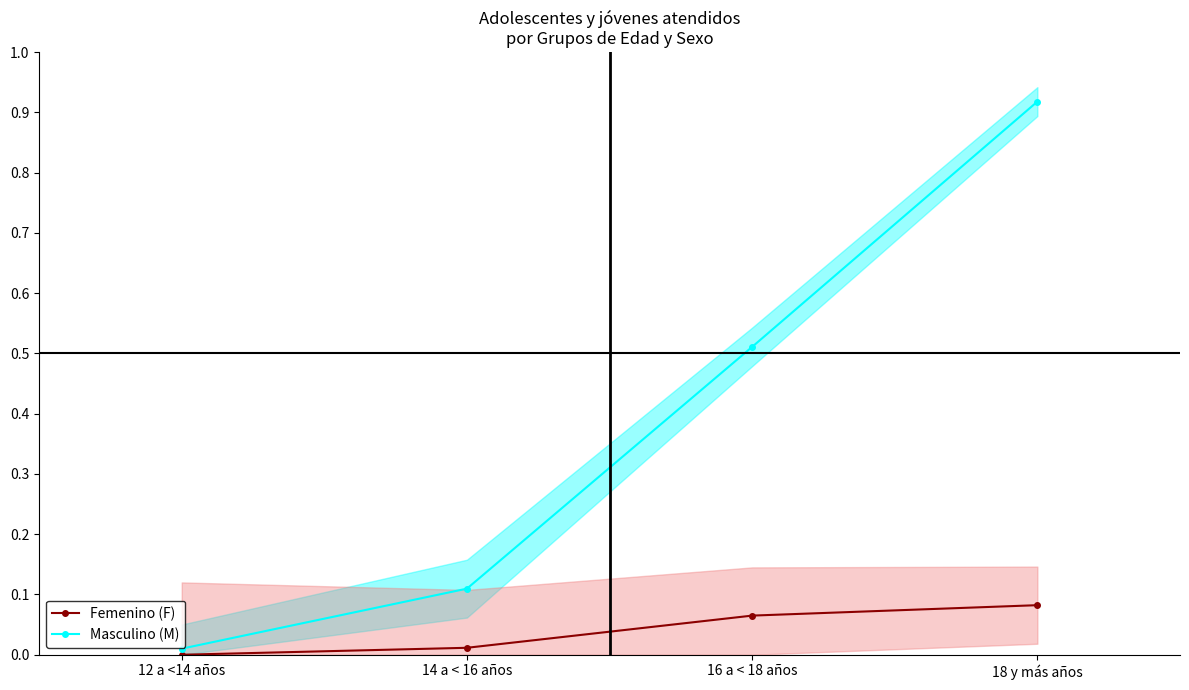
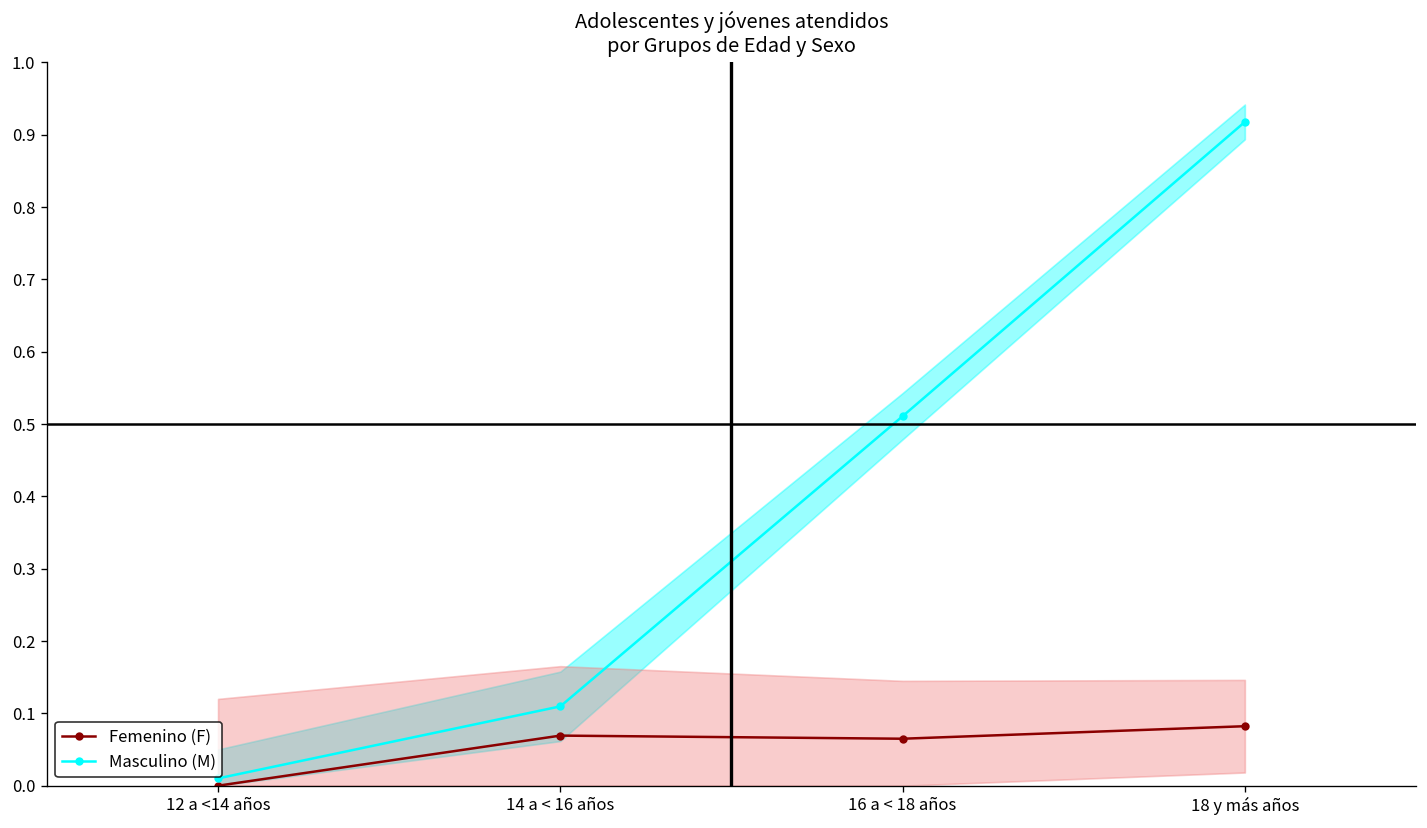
  {
    "Femenino (F)": {
      "12 a <14 años": 0.00,
-     "14 a < 16 años": 0.01,
+     "14 a < 16 años": 0.07,
      "16 a < 18 años": 0.06,
      "18 y más años": 0.08
    }
  }
